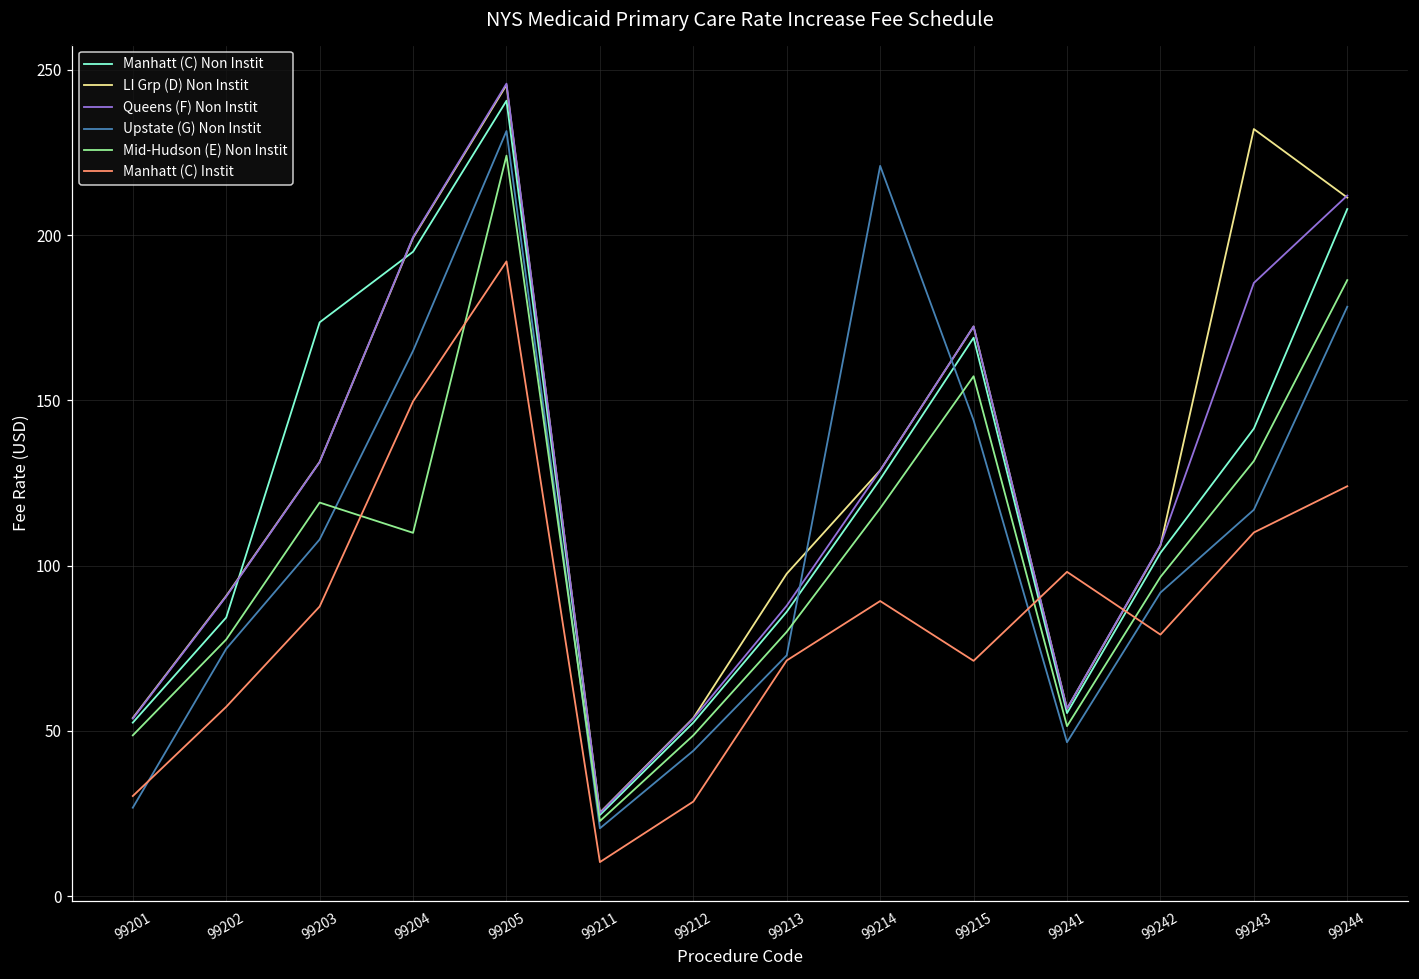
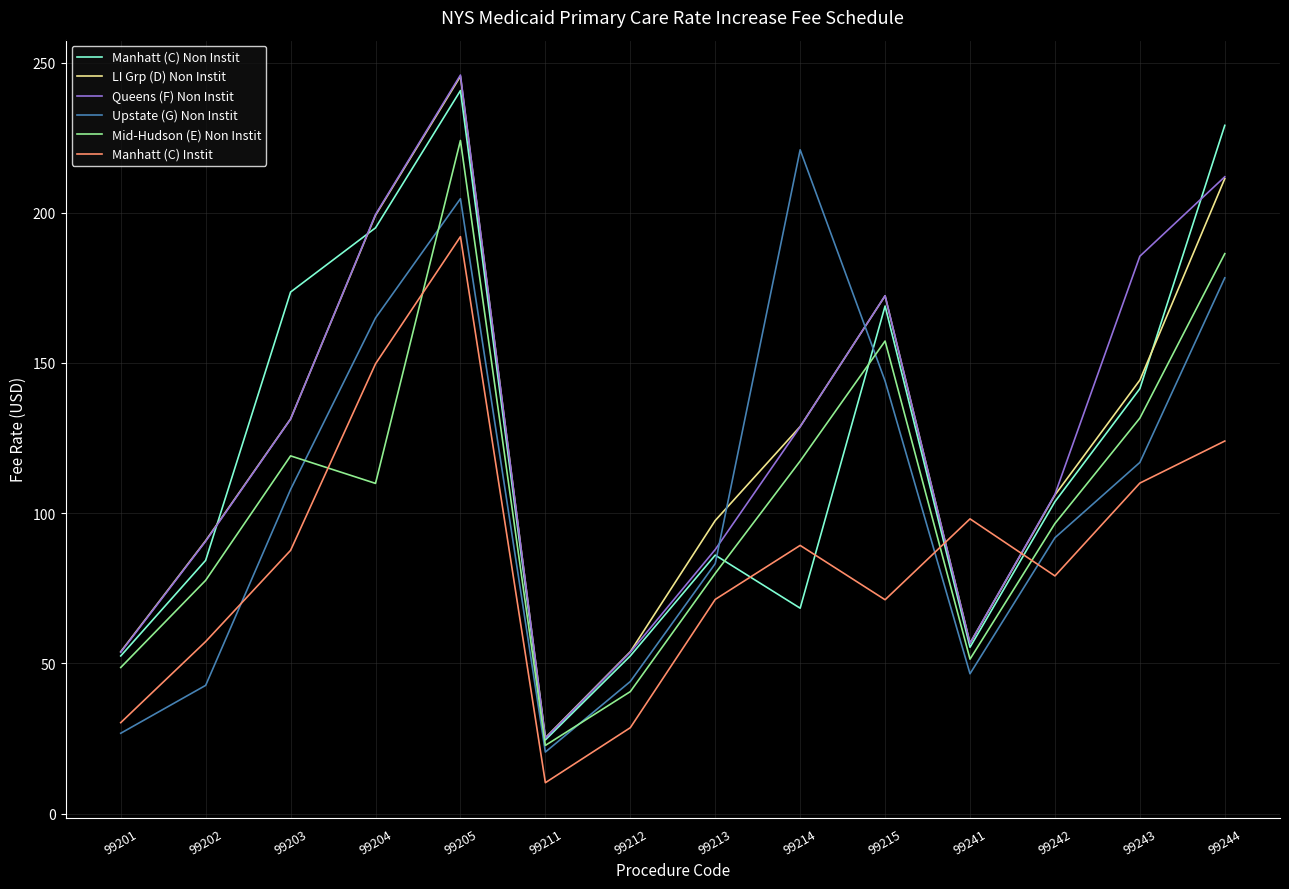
  {
    "Manhatt (C) Non Instit": {
      "99201": 52,
      "99202": 84,
      "99203": 174,
      "99204": 195,
      "99205": 241,
      "99212": 52,
      "99213": 86,
-     "99214": 126,
+     "99214": 68,
      "99215": 169,
      "99241": 55,
      "99242": 104,
      "99243": 141,
-     "99244": 208
+     "99244": 229
    },
    "LI Grp (D) Non Instit": {
      "99213": 98,
-     "99243": 232
+     "99243": 144
    },
    "Queens (F) Non Instit": {
      "99213": 88,
      "99243": 186
    },
    "Upstate (G) Non Instit": {
      "99201": 27,
-     "99202": 75,
+     "99202": 43,
      "99203": 108,
      "99204": 165,
-     "99205": 232,
+     "99205": 205,
      "99211": 21,
      "99212": 44,
-     "99213": 73,
+     "99213": 83,
      "99214": 221,
      "99215": 144,
      "99241": 47,
      "99242": 92,
      "99243": 117,
      "99244": 178
    },
    "Mid-Hudson (E) Non Instit": {
      "99201": 49,
      "99202": 78,
      "99203": 119,
      "99204": 110,
      "99205": 224,
      "99211": 23,
-     "99212": 49,
+     "99212": 41,
      "99213": 80,
      "99214": 117,
      "99215": 157,
      "99241": 51,
      "99242": 97,
      "99243": 132,
      "99244": 186
    },
    "Manhatt (C) Instit": {
      "99201": 30,
      "99202": 57,
      "99203": 88,
      "99204": 150,
      "99205": 192,
      "99211": 10,
      "99212": 29,
      "99213": 71,
      "99214": 89,
      "99215": 71,
      "99241": 98,
      "99242": 79,
      "99243": 110,
      "99244": 124
    }
  }
